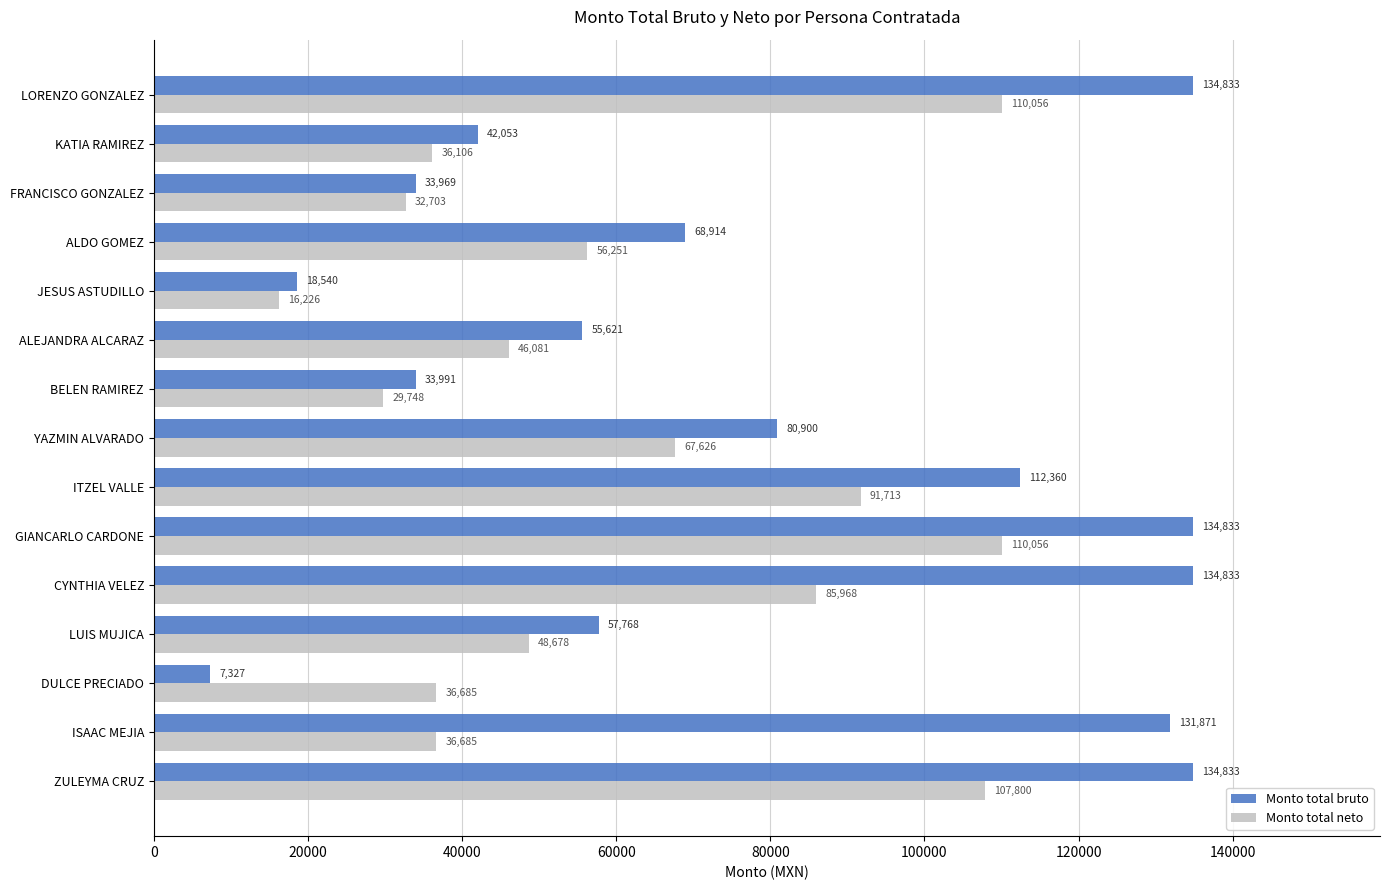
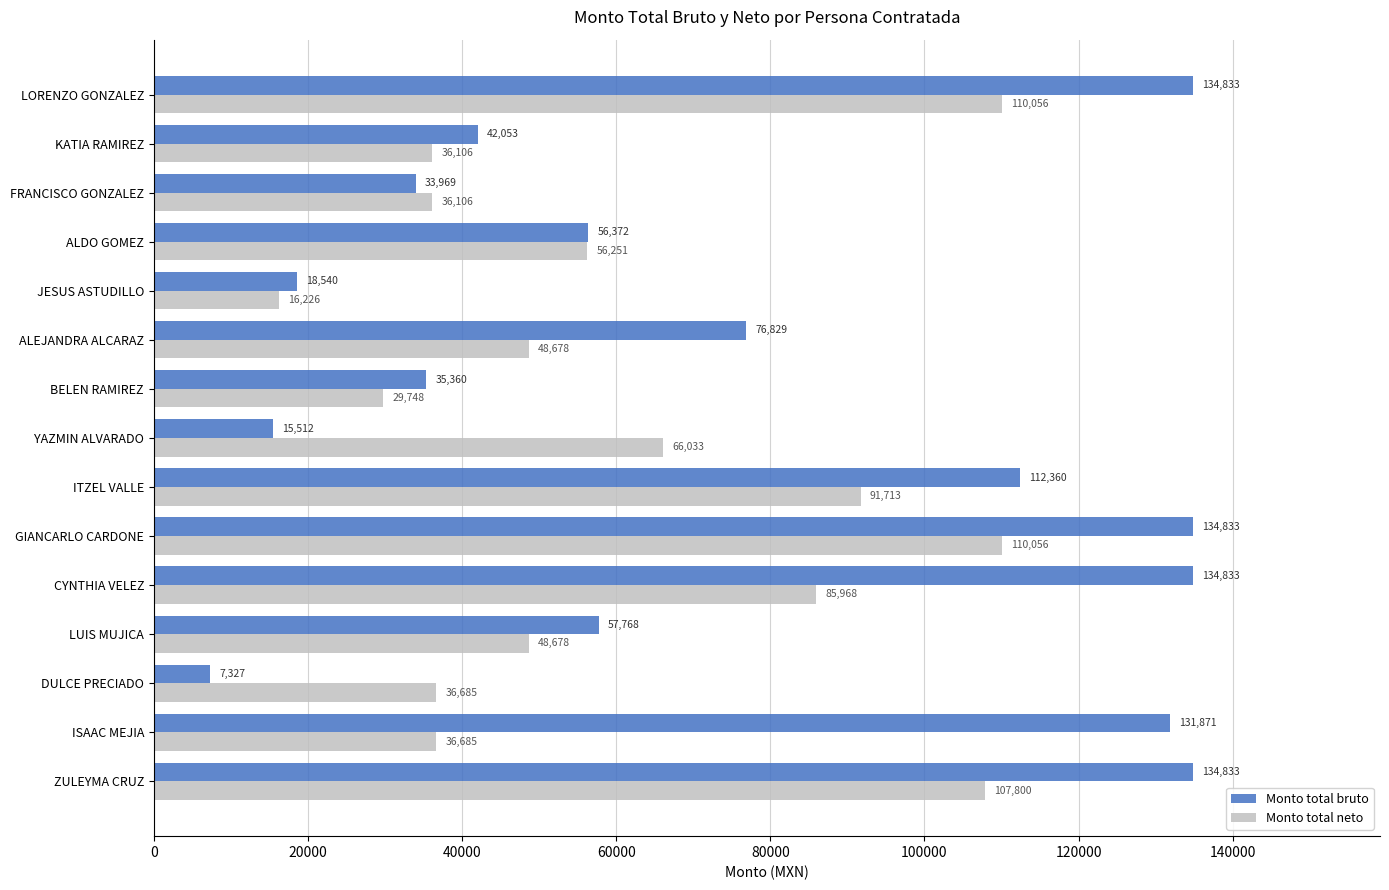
  {
    "Monto total bruto": {
      "LORENZO GONZALEZ": "134,833",
      "KATIA RAMIREZ": "42,053",
      "FRANCISCO GONZALEZ": "33,969",
-     "ALDO GOMEZ": "68,914",
+     "ALDO GOMEZ": "56,372",
      "JESUS ASTUDILLO": "18,540",
-     "ALEJANDRA ALCARAZ": "55,621",
-     "BELEN RAMIREZ": "33,991",
-     "YAZMIN ALVARADO": "80,900",
+     "ALEJANDRA ALCARAZ": "76,829",
+     "BELEN RAMIREZ": "35,360",
+     "YAZMIN ALVARADO": "15,512",
      "ITZEL VALLE": "112,360",
      "GIANCARLO CARDONE": "134,833",
      "CYNTHIA VELEZ": "134,833",
      "LUIS MUJICA": "57,768",
      "DULCE PRECIADO": "7,327",
      "ISAAC MEJIA": "131,871",
      "ZULEYMA CRUZ": "134,833"
    },
    "Monto total neto": {
      "LORENZO GONZALEZ": "110,056",
      "KATIA RAMIREZ": "36,106",
-     "FRANCISCO GONZALEZ": "32,703",
+     "FRANCISCO GONZALEZ": "36,106",
      "ALDO GOMEZ": "56,251",
      "JESUS ASTUDILLO": "16,226",
-     "ALEJANDRA ALCARAZ": "46,081",
+     "ALEJANDRA ALCARAZ": "48,678",
      "BELEN RAMIREZ": "29,748",
-     "YAZMIN ALVARADO": "67,626",
+     "YAZMIN ALVARADO": "66,033",
      "ITZEL VALLE": "91,713",
      "GIANCARLO CARDONE": "110,056",
      "CYNTHIA VELEZ": "85,968",
      "LUIS MUJICA": "48,678",
      "DULCE PRECIADO": "36,685",
      "ISAAC MEJIA": "36,685",
      "ZULEYMA CRUZ": "107,800"
    }
  }
